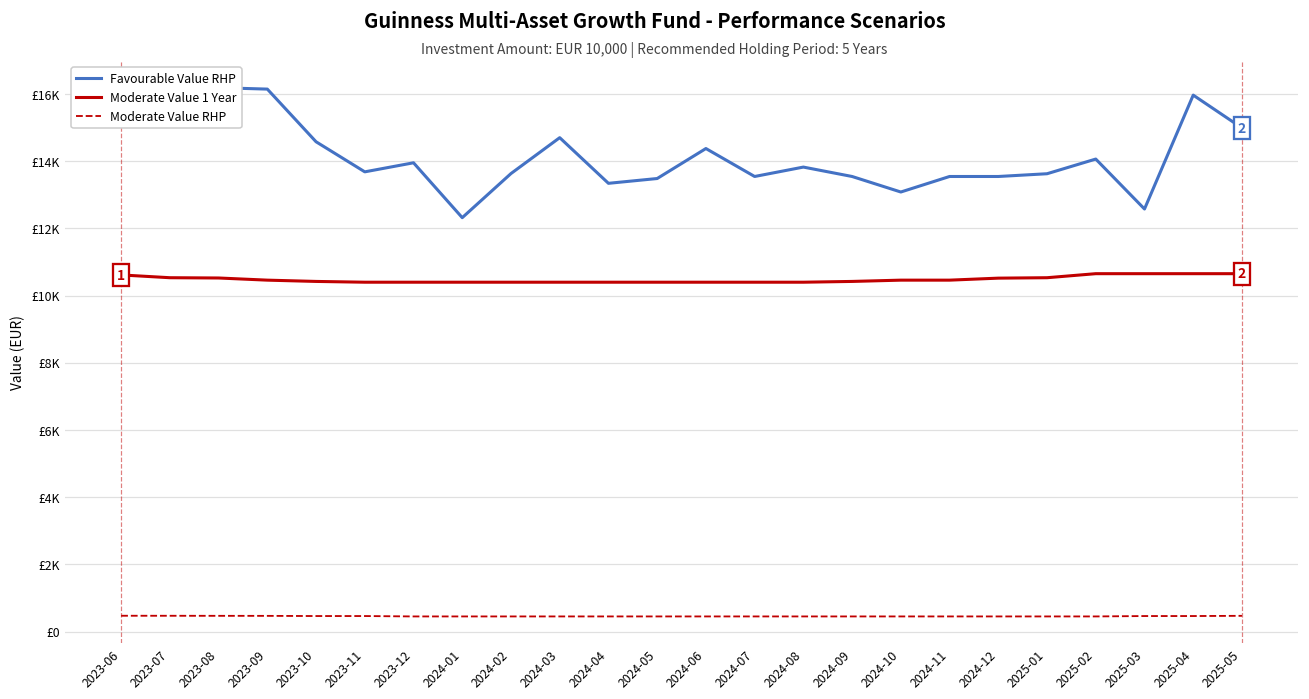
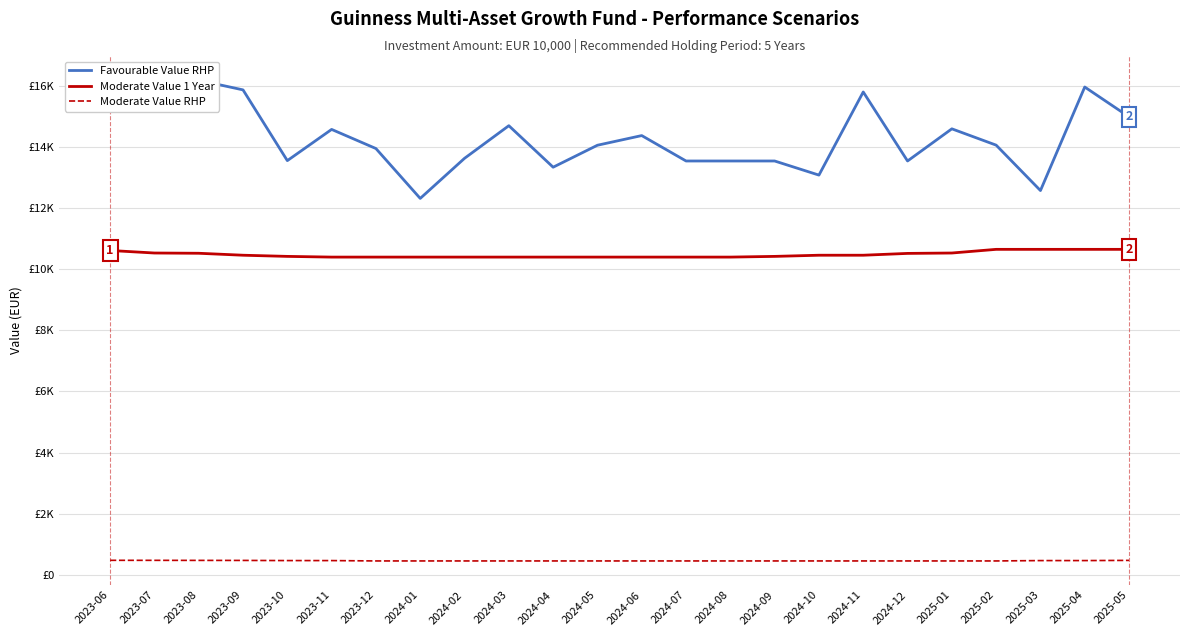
  {
    "Favourable Value RHP": {
-     "2023-09": "£16100",
-     "2023-10": "£14600",
-     "2023-11": "£13700",
+     "2023-09": "£15900",
+     "2023-10": "£13600",
+     "2023-11": "£14600",
      "2023-12": "£14000",
      "2024-01": "£12300",
      "2024-02": "£13600",
      "2024-03": "£14700",
      "2024-04": "£13300",
-     "2024-05": "£13500",
+     "2024-05": "£14100",
      "2024-06": "£14400",
      "2024-07": "£13500",
-     "2024-08": "£13800",
+     "2024-08": "£13500",
      "2024-09": "£13500",
      "2024-10": "£13100",
-     "2024-11": "£13500",
+     "2024-11": "£15800",
      "2024-12": "£13500",
-     "2025-01": "£13600",
+     "2025-01": "£14600",
      "2025-02": "£14100",
      "2025-03": "£12600",
      "2025-04": "£16000"
    }
  }
